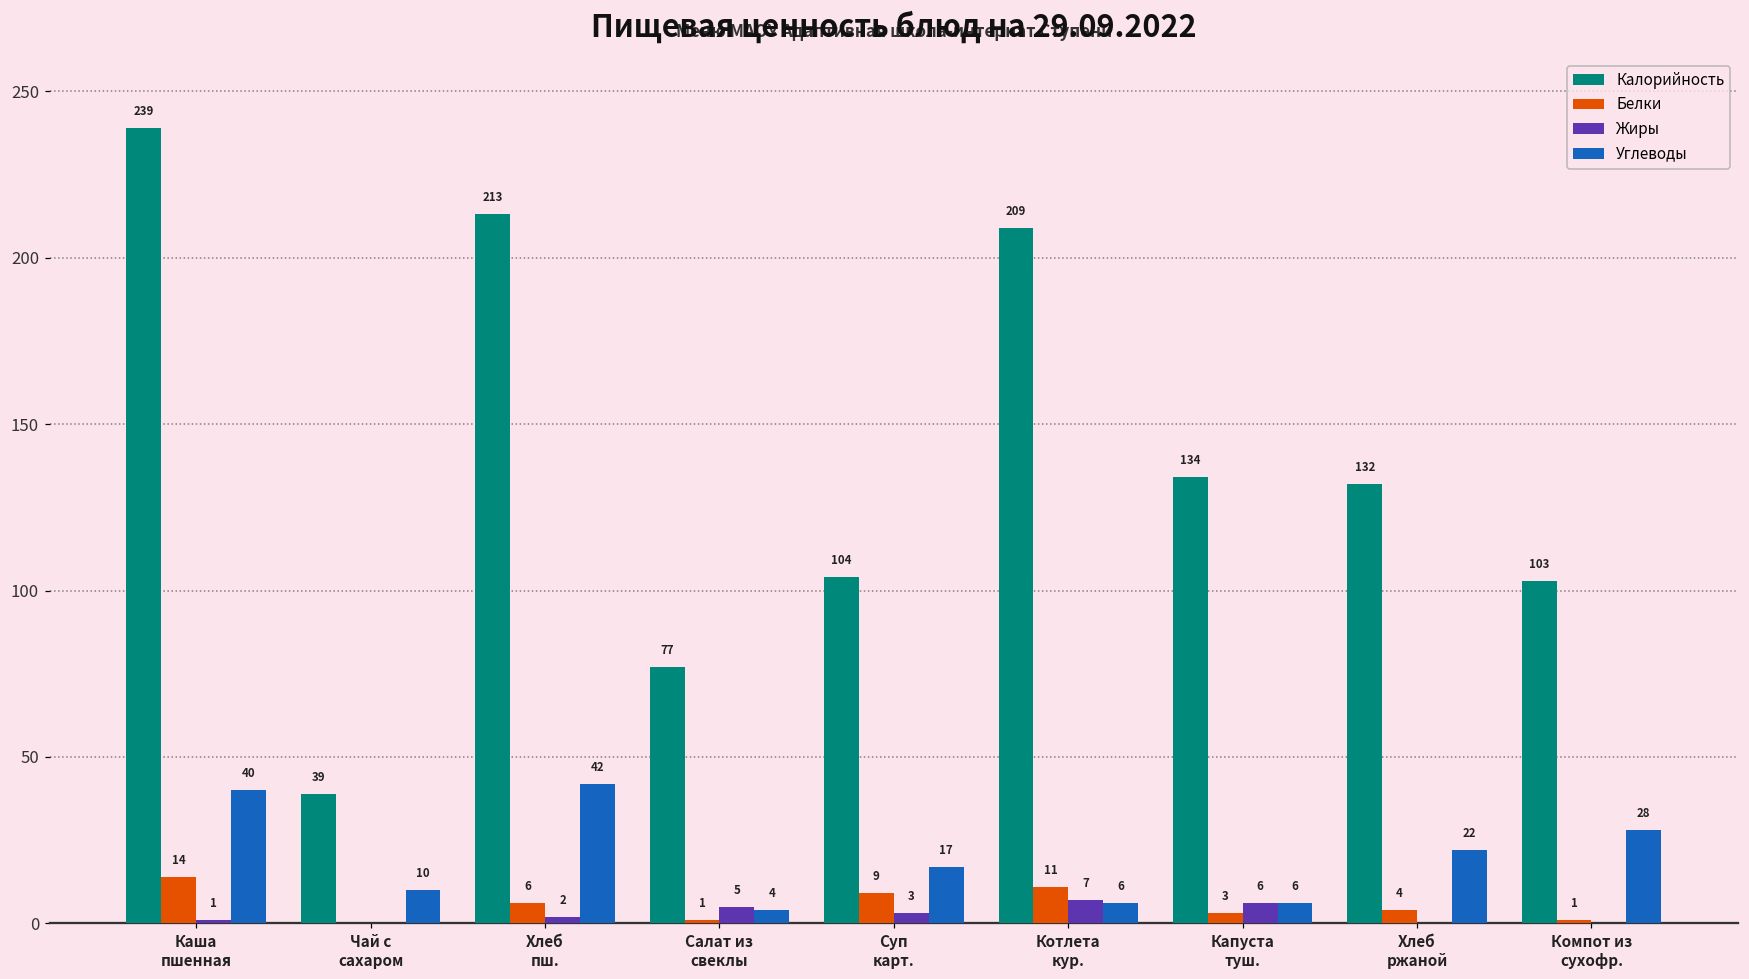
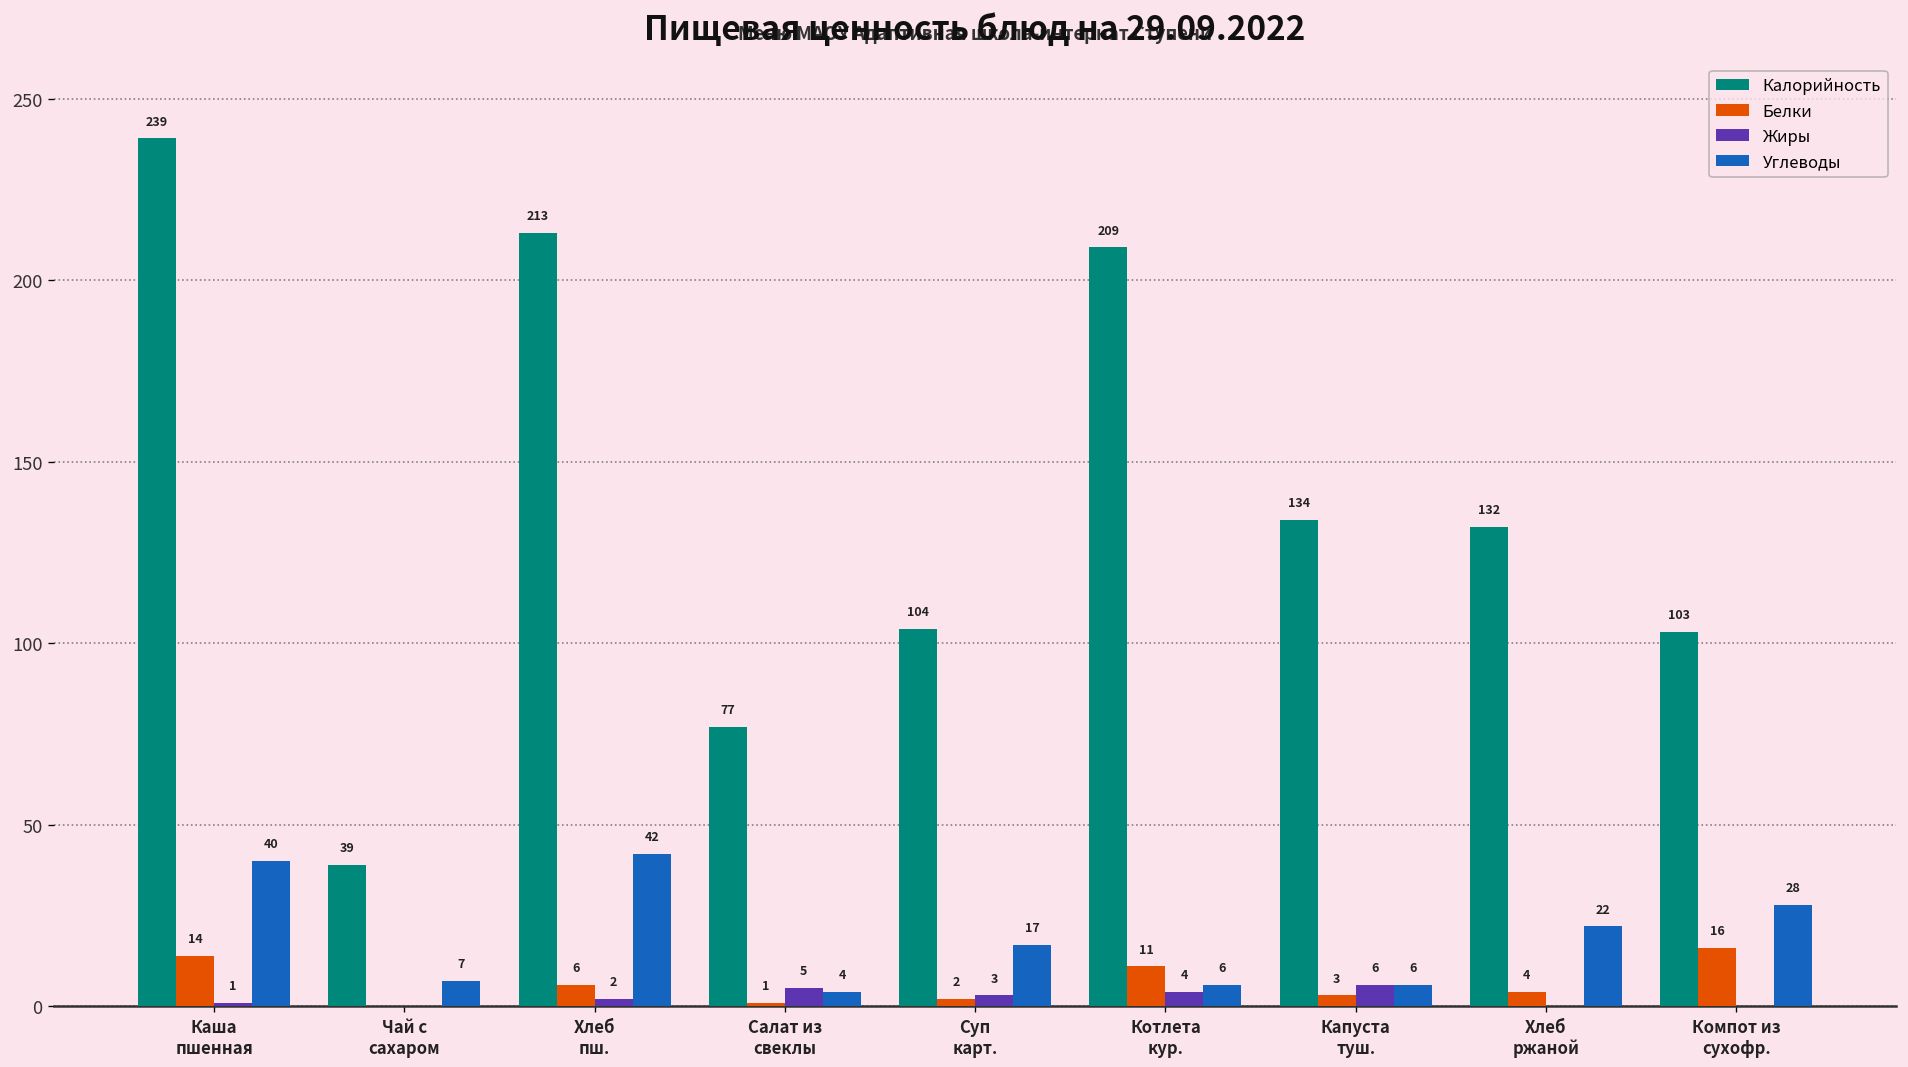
  {
    "Калорийность": {
      "Каша пшенная": 239,
      "Чай с сахаром": 39,
      "Хлеб пш.": 213,
      "Салат из свеклы": 77,
      "Суп карт.": 104,
      "Котлета кур.": 209,
      "Капуста туш.": 134,
      "Хлеб ржаной": 132,
      "Компот из сухофр.": 103
    },
    "Белки": {
      "Каша пшенная": 14,
      "Хлеб пш.": 6,
      "Салат из свеклы": 1,
-     "Суп карт.": 9,
+     "Суп карт.": 2,
      "Котлета кур.": 11,
      "Капуста туш.": 3,
      "Хлеб ржаной": 4,
-     "Компот из сухофр.": 1
+     "Компот из сухофр.": 16
    },
    "Жиры": {
      "Каша пшенная": 1,
      "Хлеб пш.": 2,
      "Салат из свеклы": 5,
      "Суп карт.": 3,
-     "Котлета кур.": 7,
+     "Котлета кур.": 4,
      "Капуста туш.": 6
    },
    "Углеводы": {
      "Каша пшенная": 40,
-     "Чай с сахаром": 10,
+     "Чай с сахаром": 7,
      "Хлеб пш.": 42,
      "Салат из свеклы": 4,
      "Суп карт.": 17,
      "Котлета кур.": 6,
      "Капуста туш.": 6,
      "Хлеб ржаной": 22,
      "Компот из сухофр.": 28
    }
  }
